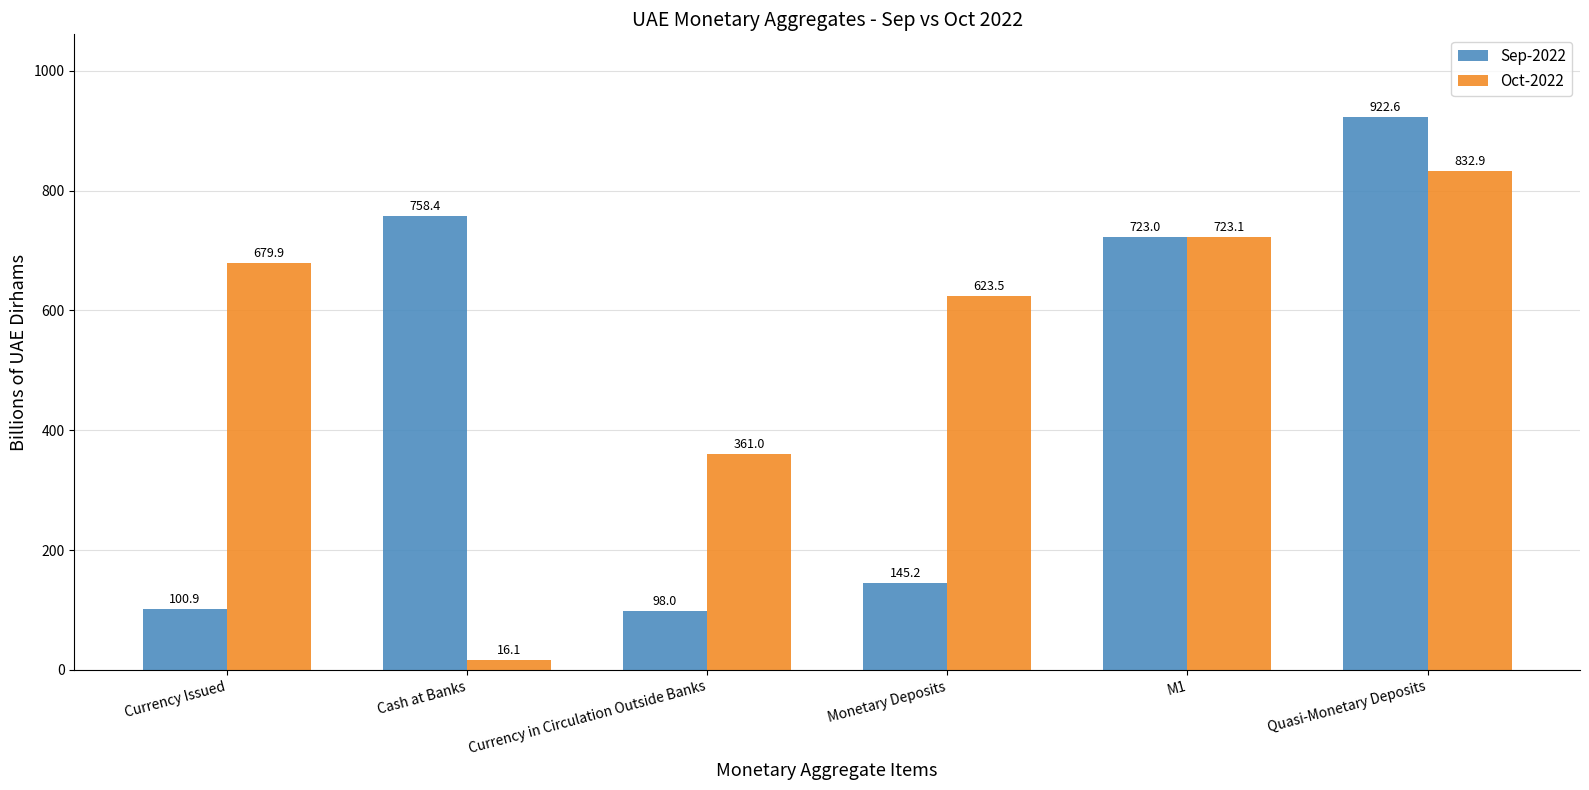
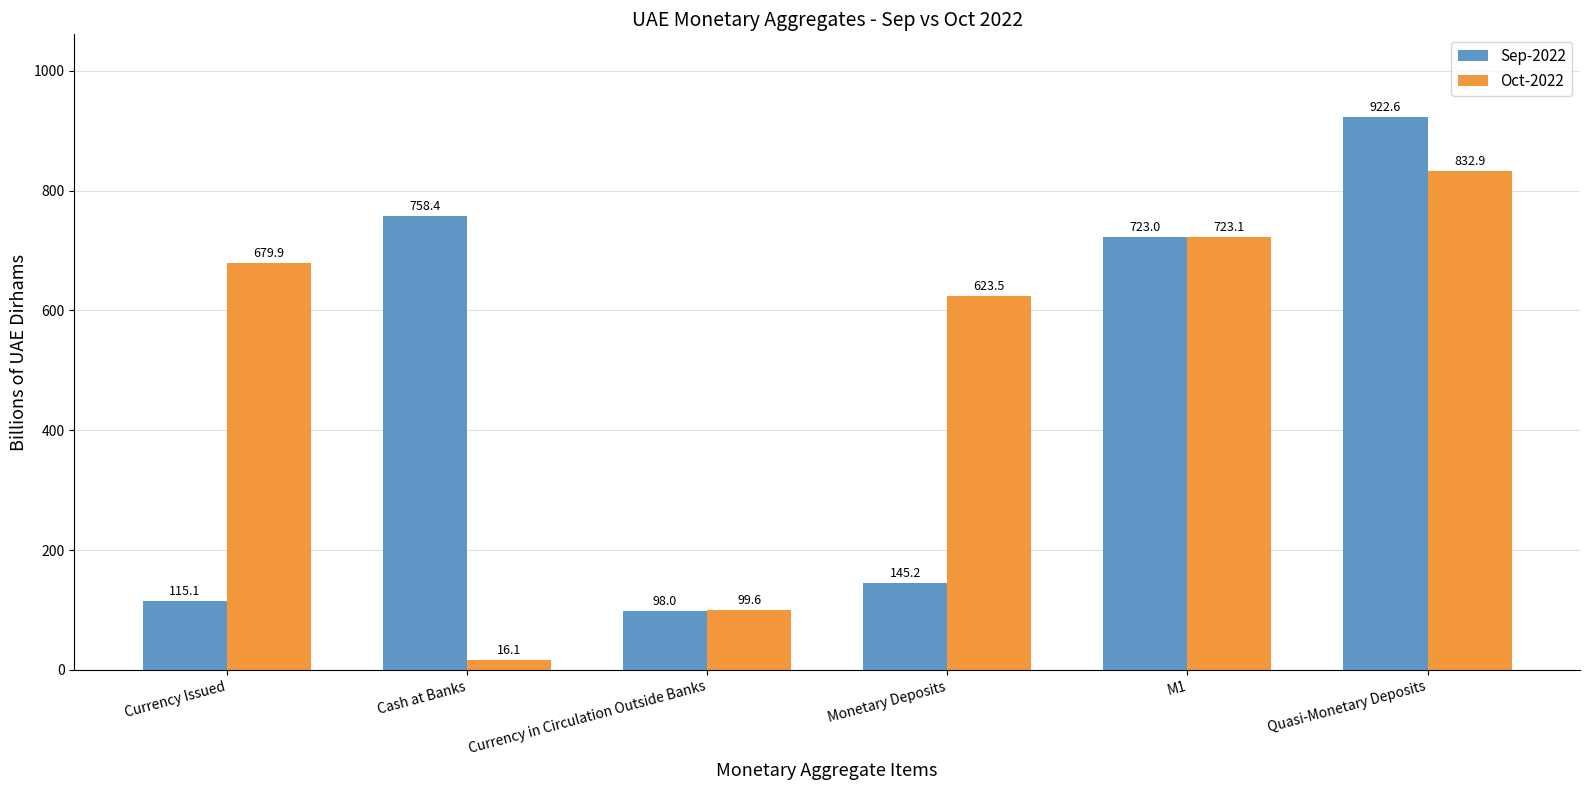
  {
    "Sep-2022": {
-     "Currency Issued": 100.9,
+     "Currency Issued": 115.1,
      "Cash at Banks": 758.4,
      "Currency in Circulation Outside Banks": 98.0,
      "Monetary Deposits": 145.2,
      "M1": 723.0,
      "Quasi-Monetary Deposits": 922.6
    },
    "Oct-2022": {
      "Currency Issued": 679.9,
      "Cash at Banks": 16.1,
-     "Currency in Circulation Outside Banks": 361.0,
+     "Currency in Circulation Outside Banks": 99.6,
      "Monetary Deposits": 623.5,
      "M1": 723.1,
      "Quasi-Monetary Deposits": 832.9
    }
  }
